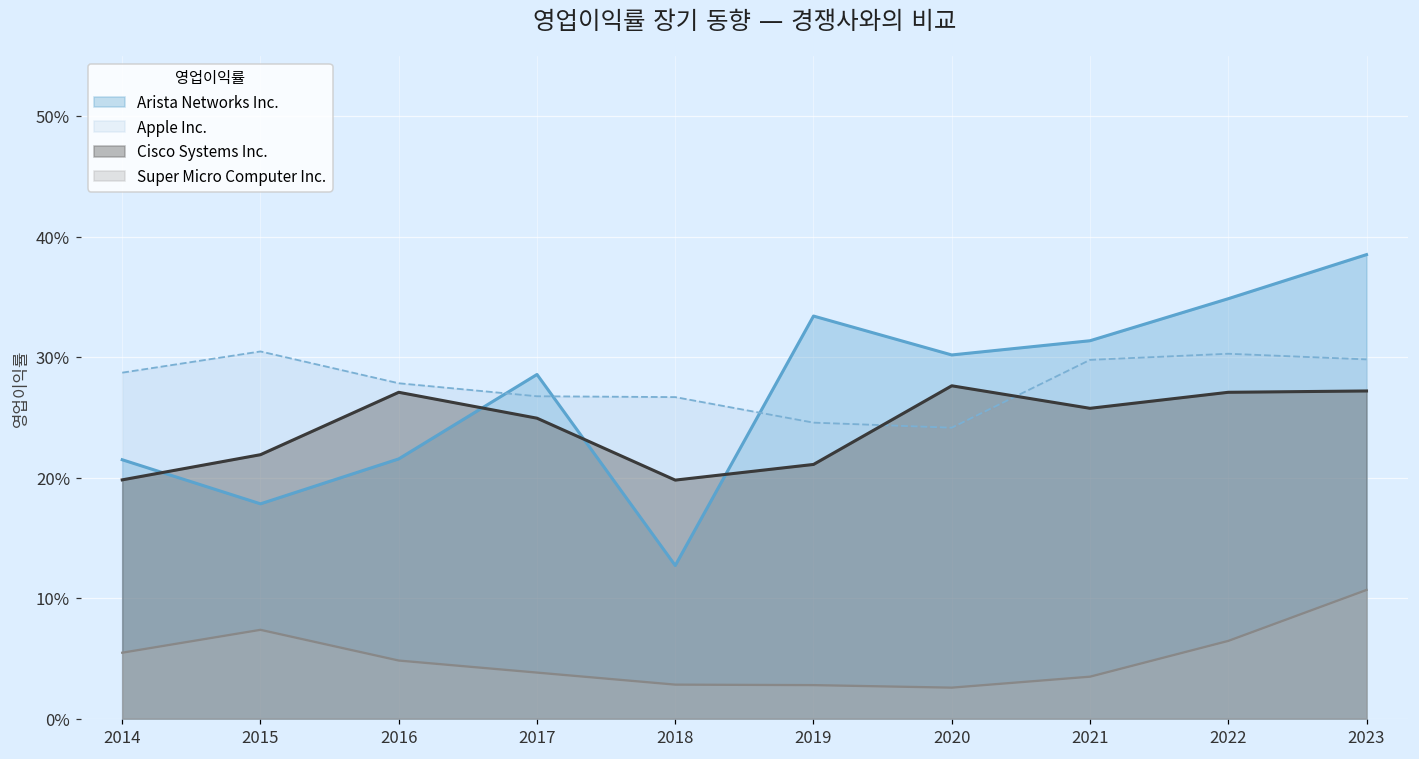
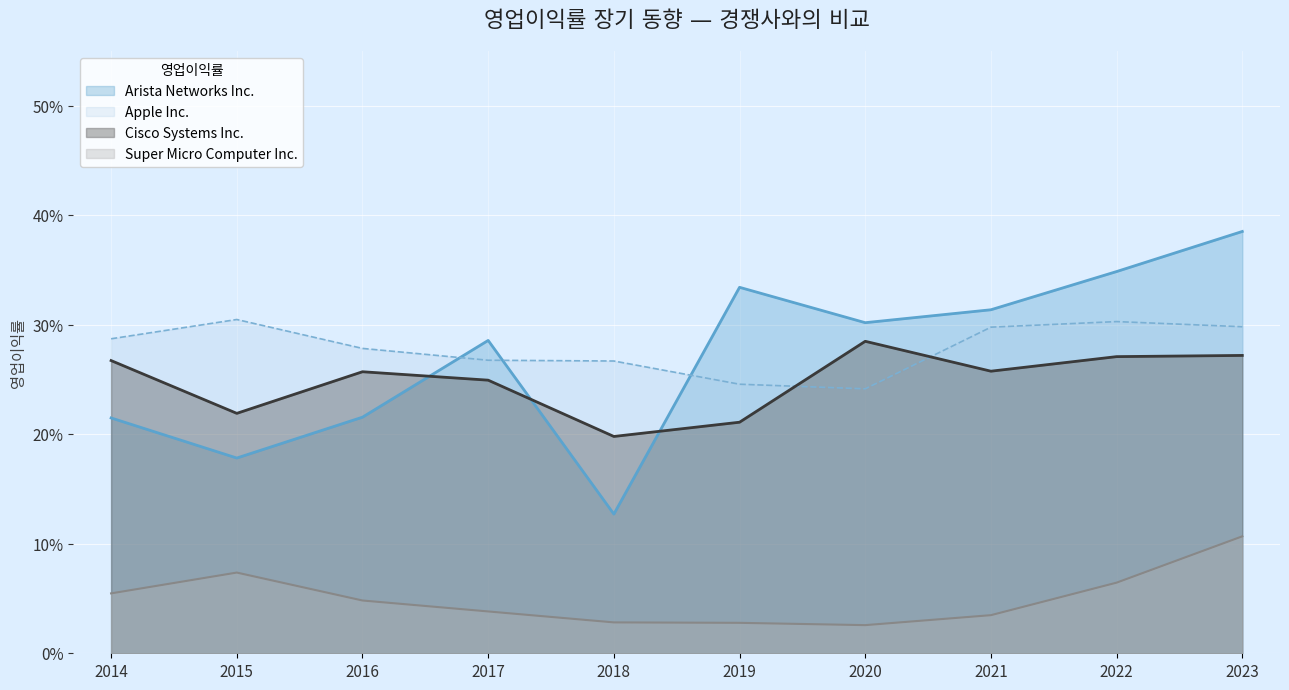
  {
    "Cisco Systems Inc.": {
-     "2014": "19.8%",
+     "2014": "26.7%",
      "2015": "21.9%",
-     "2016": "27.1%",
+     "2016": "25.7%",
      "2017": "24.9%",
      "2018": "19.8%",
      "2019": "21.1%",
-     "2020": "27.6%",
+     "2020": "28.5%",
      "2021": "25.8%",
      "2022": "27.1%",
      "2023": "27.2%"
    }
  }
